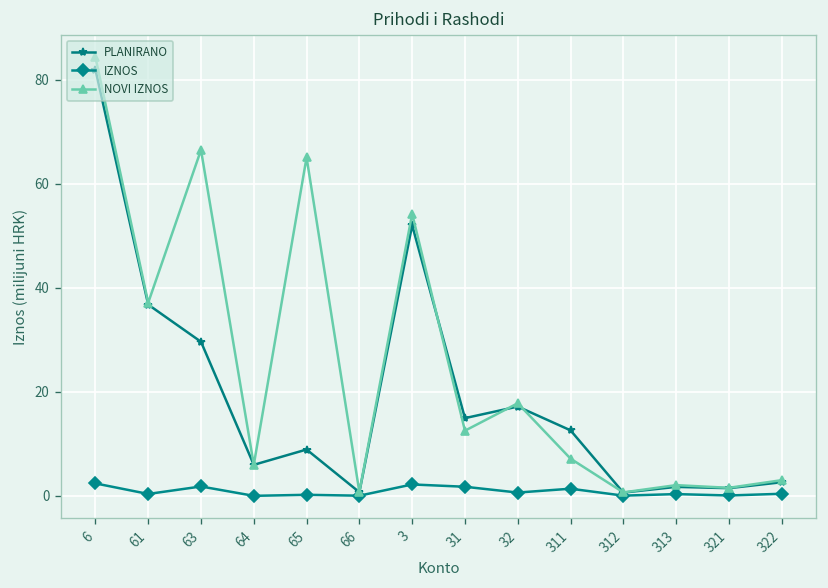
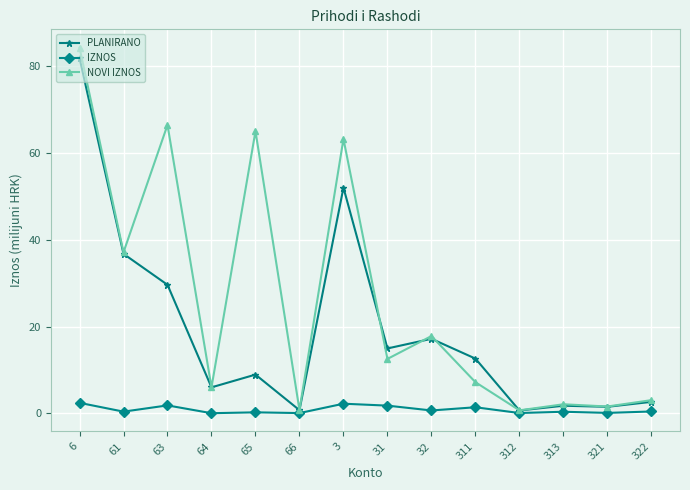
  {
    "NOVI IZNOS": {
      "63": 67,
      "65": 65,
-     "3": 54,
+     "3": 63,
      "31": 13,
      "32": 18,
      "311": 7
    }
  }
